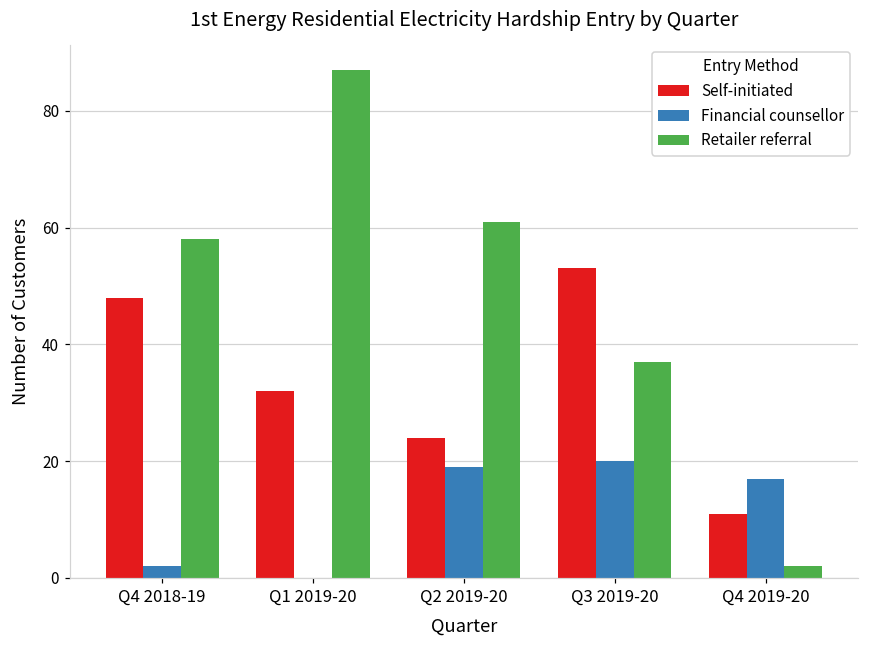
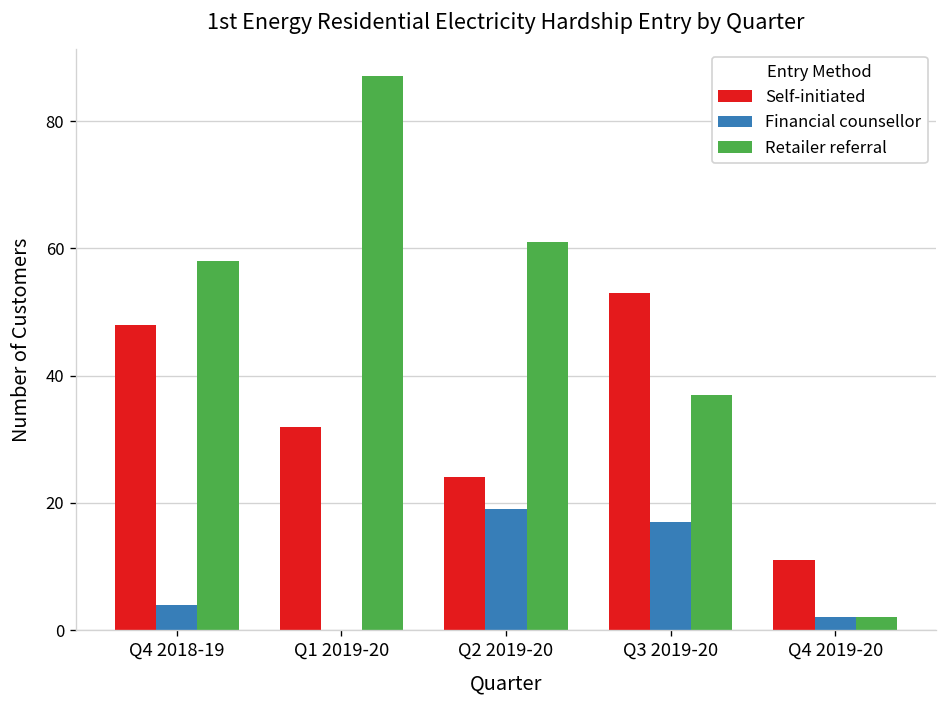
  {
    "Self-initiated": {
      "Q4 2018-19": 48,
      "Q1 2019-20": 32,
      "Q2 2019-20": 24,
      "Q3 2019-20": 53,
      "Q4 2019-20": 11
    },
    "Financial counsellor": {
-     "Q4 2018-19": 2,
+     "Q4 2018-19": 4,
      "Q1 2019-20": 0,
      "Q2 2019-20": 19,
-     "Q3 2019-20": 20,
-     "Q4 2019-20": 17
+     "Q3 2019-20": 17,
+     "Q4 2019-20": 2
    },
    "Retailer referral": {
      "Q4 2018-19": 58,
      "Q1 2019-20": 87,
      "Q2 2019-20": 61,
      "Q3 2019-20": 37,
      "Q4 2019-20": 2
    }
  }
